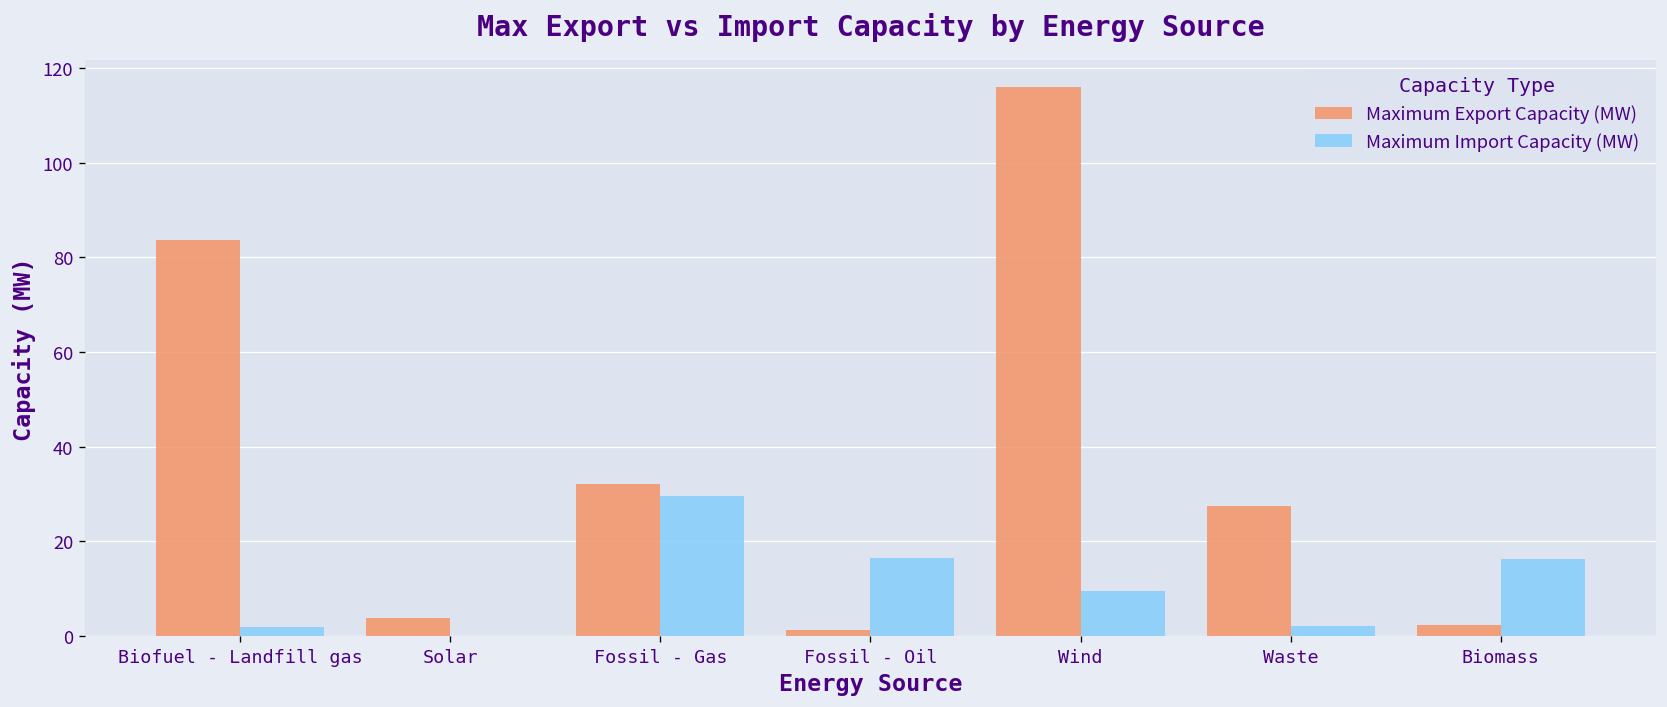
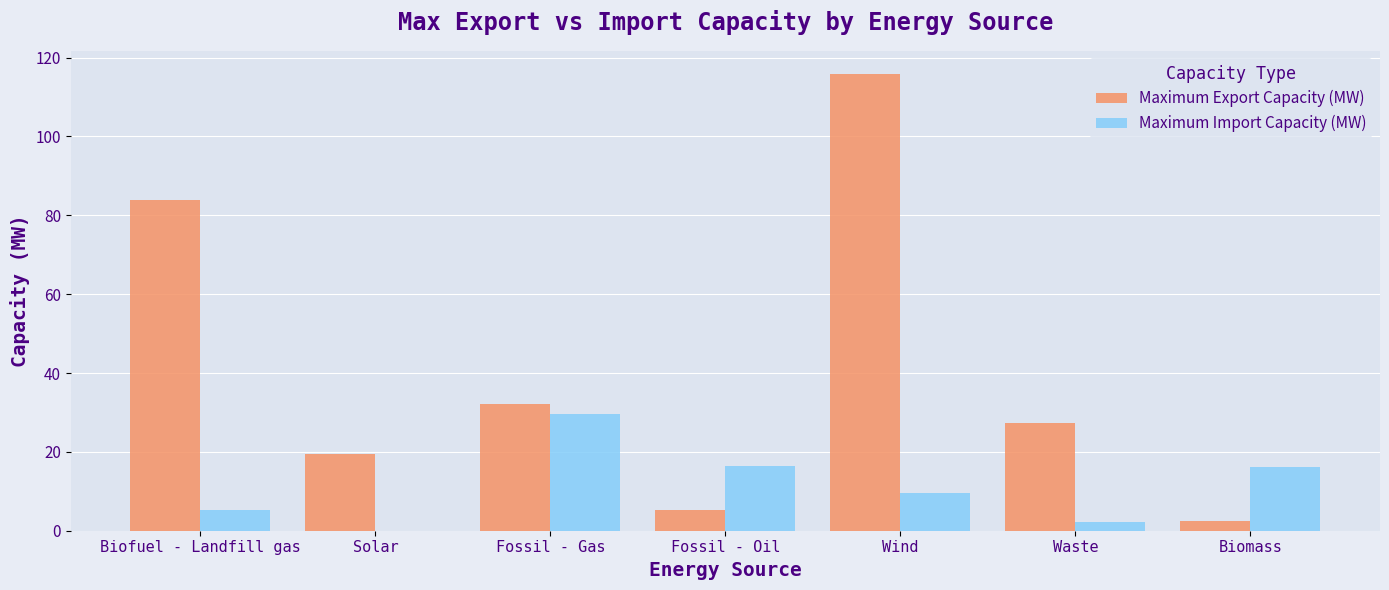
  {
    "Maximum Export Capacity (MW)": {
      "Biofuel - Landfill gas": 84,
-     "Solar": 4,
+     "Solar": 20,
      "Fossil - Gas": 32,
-     "Fossil - Oil": 1,
+     "Fossil - Oil": 5,
      "Wind": 116,
      "Waste": 27,
      "Biomass": 2
    },
    "Maximum Import Capacity (MW)": {
-     "Biofuel - Landfill gas": 2,
+     "Biofuel - Landfill gas": 5,
      "Solar": 0,
      "Fossil - Gas": 30,
      "Fossil - Oil": 17,
      "Wind": 10,
      "Waste": 2,
      "Biomass": 16
    }
  }
